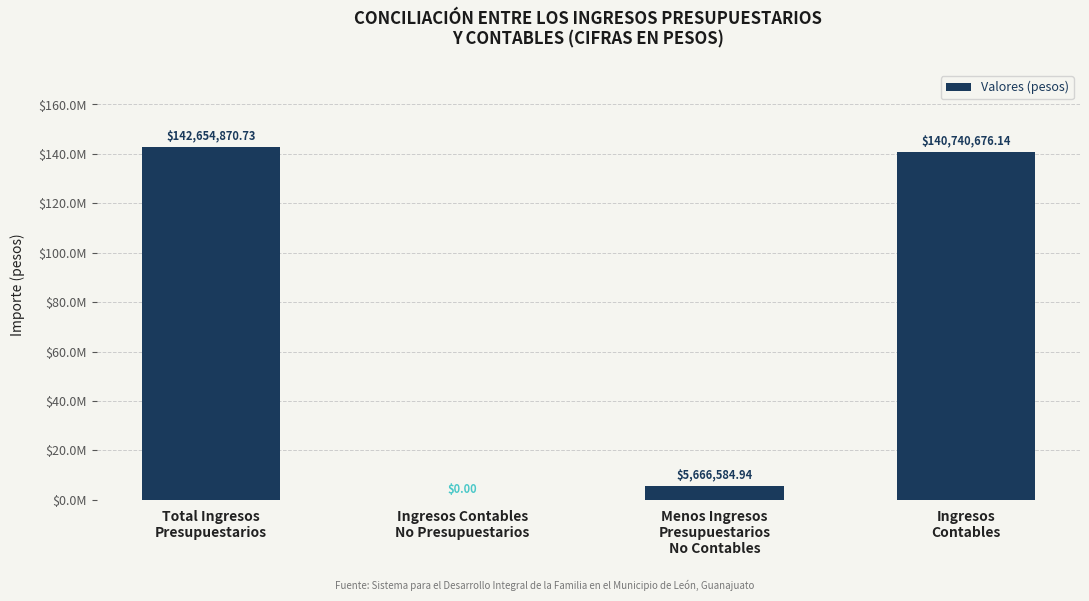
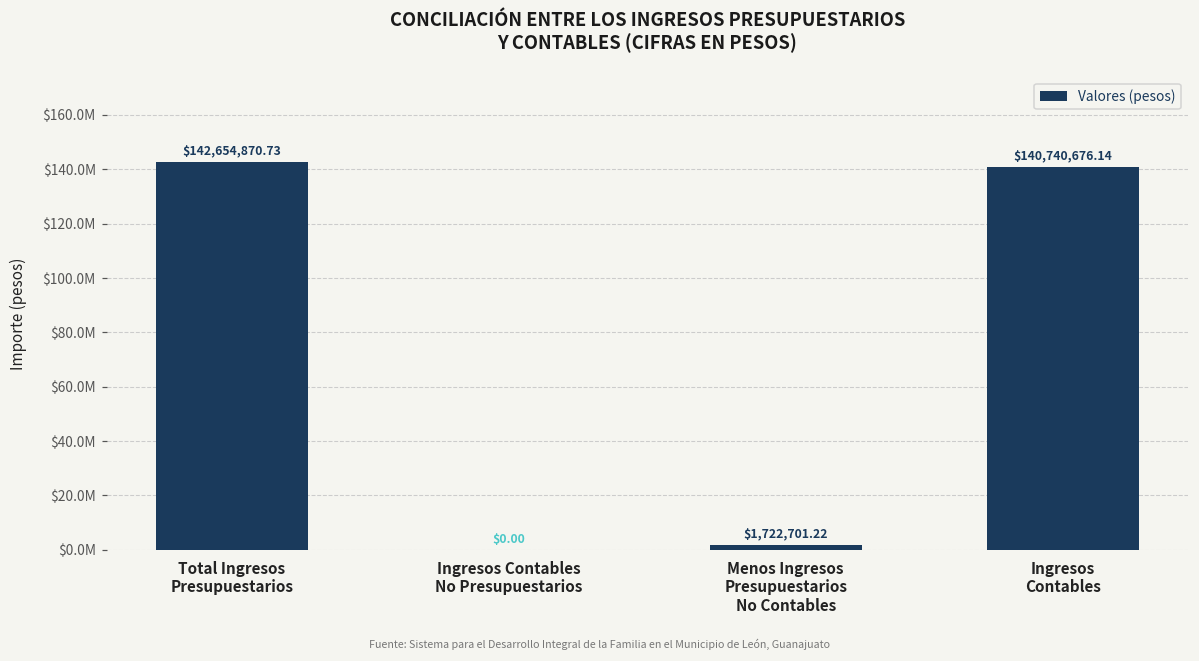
  {
    "Total Ingresos Presupuestarios": "$142,654,870.73",
    "Ingresos Contables No Presupuestarios": "$0.00",
-   "Menos Ingresos Presupuestarios No Contables": "$5,666,584.94",
+   "Menos Ingresos Presupuestarios No Contables": "$1,722,701.22",
    "Ingresos Contables": "$140,740,676.14"
  }
